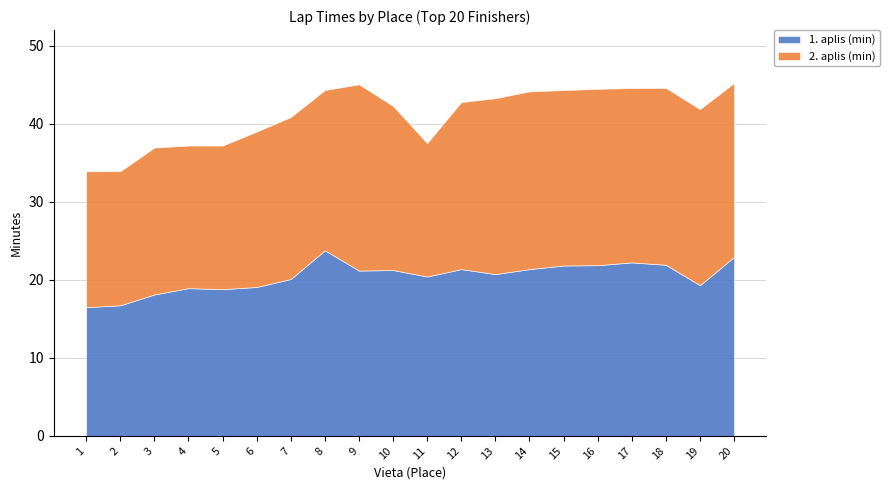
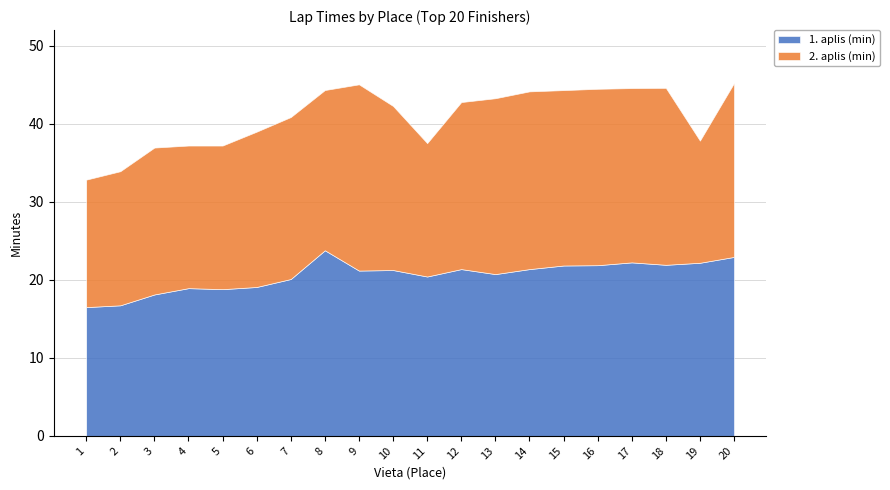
  {
    "1. aplis (min)": {
      "1": 17,
      "2": 17,
      "3": 18,
      "4": 19,
      "5": 19,
      "6": 19,
      "7": 20,
      "8": 24,
      "9": 21,
      "10": 21,
      "11": 20,
      "12": 21,
      "13": 21,
      "14": 21,
      "15": 22,
      "16": 22,
      "17": 22,
      "18": 22,
-     "19": 19,
+     "19": 22,
      "20": 23
    },
    "2. aplis (min)": {
-     "1": 17,
+     "1": 16,
      "2": 17,
      "3": 19,
      "4": 18,
      "5": 18,
      "6": 20,
      "7": 21,
      "8": 21,
      "9": 24,
      "10": 21,
      "11": 17,
      "12": 21,
      "13": 23,
      "14": 23,
      "15": 22,
      "16": 23,
      "17": 22,
      "18": 23,
-     "19": 23,
+     "19": 16,
      "20": 22
    }
  }
